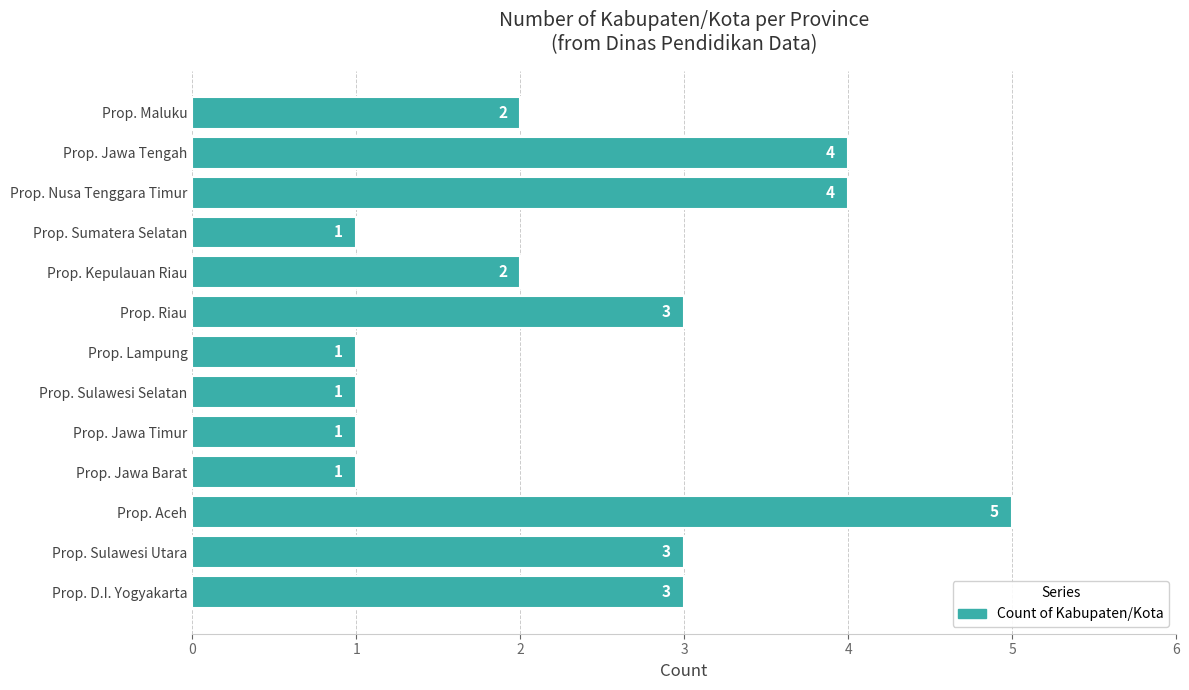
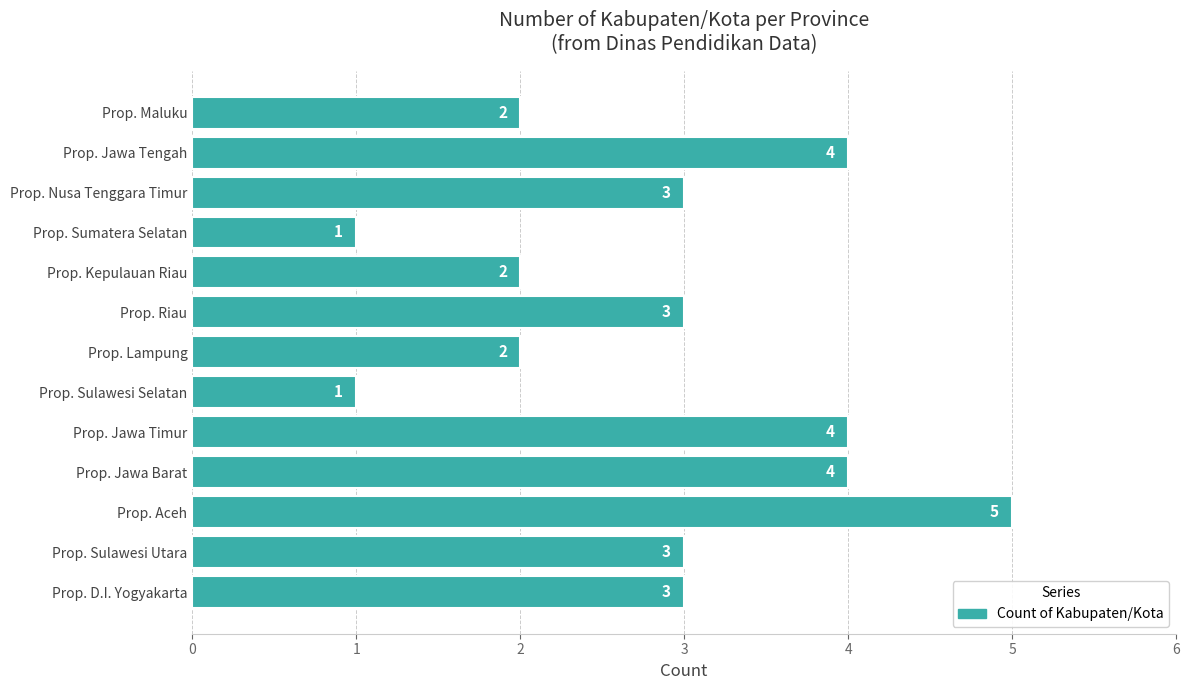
  {
    "Prop. Maluku": 2,
    "Prop. Jawa Tengah": 4,
-   "Prop. Nusa Tenggara Timur": 4,
+   "Prop. Nusa Tenggara Timur": 3,
    "Prop. Sumatera Selatan": 1,
    "Prop. Kepulauan Riau": 2,
    "Prop. Riau": 3,
-   "Prop. Lampung": 1,
+   "Prop. Lampung": 2,
    "Prop. Sulawesi Selatan": 1,
-   "Prop. Jawa Timur": 1,
-   "Prop. Jawa Barat": 1,
+   "Prop. Jawa Timur": 4,
+   "Prop. Jawa Barat": 4,
    "Prop. Aceh": 5,
    "Prop. Sulawesi Utara": 3,
    "Prop. D.I. Yogyakarta": 3
  }
